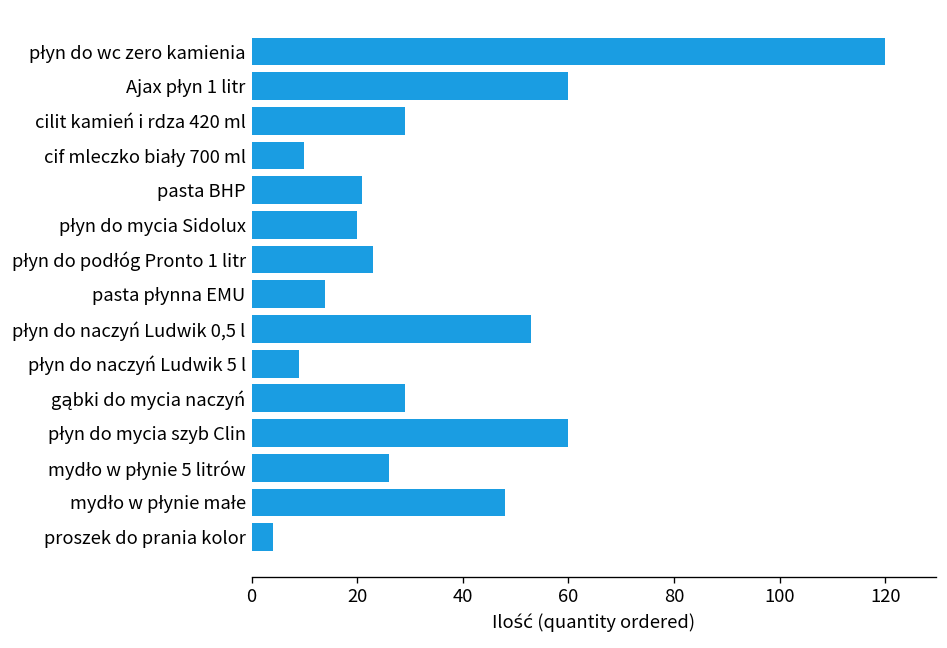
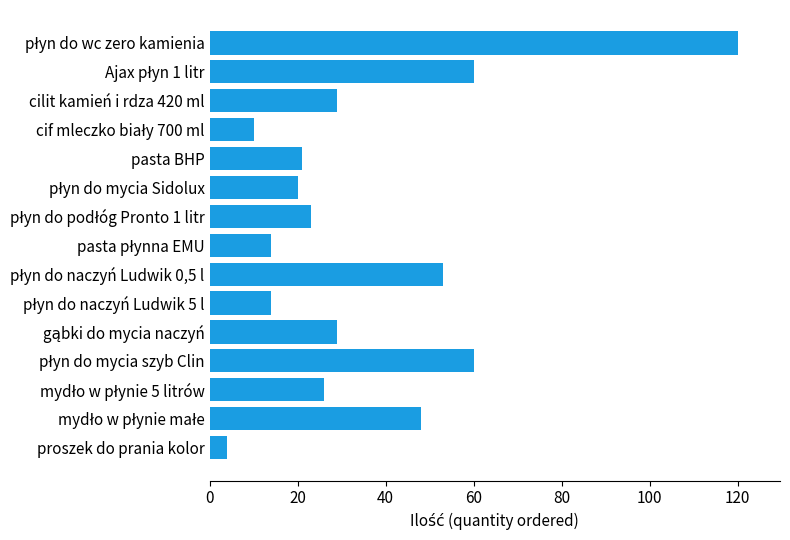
  {
    "płyn do wc zero kamienia": 120,
    "Ajax płyn 1 litr": 60,
    "cilit kamień i rdza 420 ml": 29,
    "cif mleczko biały 700 ml": 10,
    "pasta BHP": 21,
    "płyn do mycia Sidolux": 20,
    "płyn do podłóg Pronto 1 litr": 23,
    "pasta płynna EMU": 14,
    "płyn do naczyń Ludwik 0,5 l": 53,
-   "płyn do naczyń Ludwik 5 l": 9,
+   "płyn do naczyń Ludwik 5 l": 14,
    "gąbki do mycia naczyń": 29,
    "płyn do mycia szyb Clin": 60,
    "mydło w płynie 5 litrów": 26,
    "mydło w płynie małe": 48,
    "proszek do prania kolor": 4
  }
